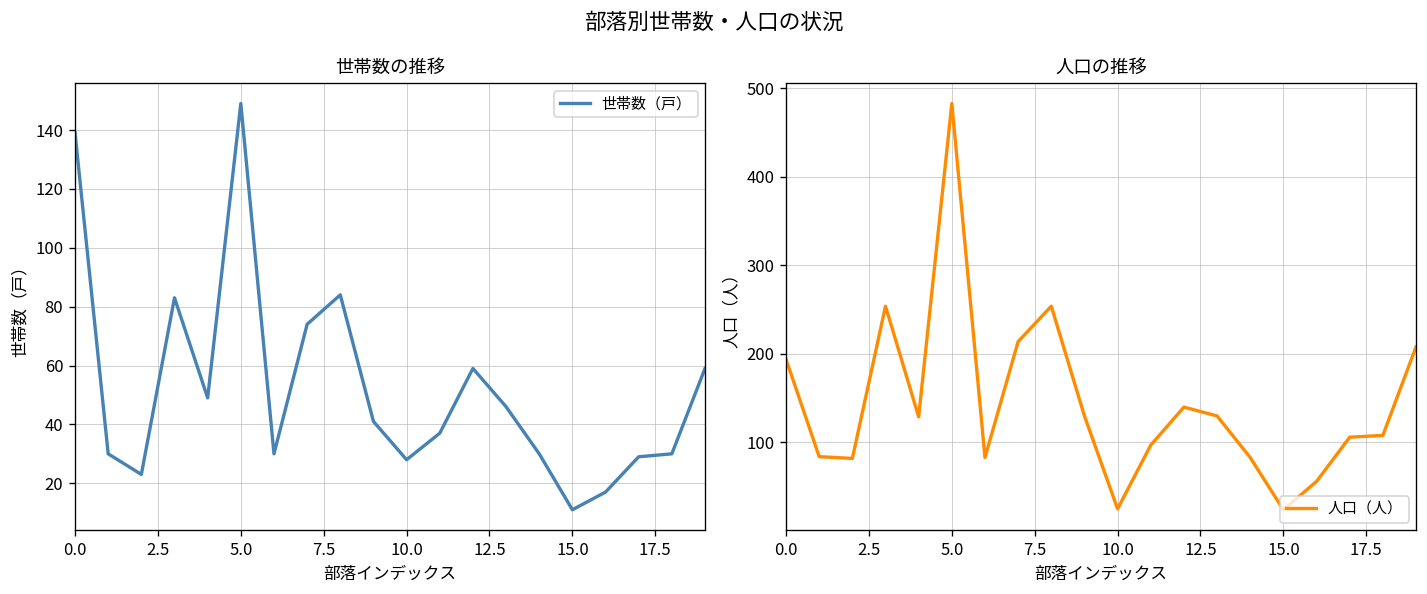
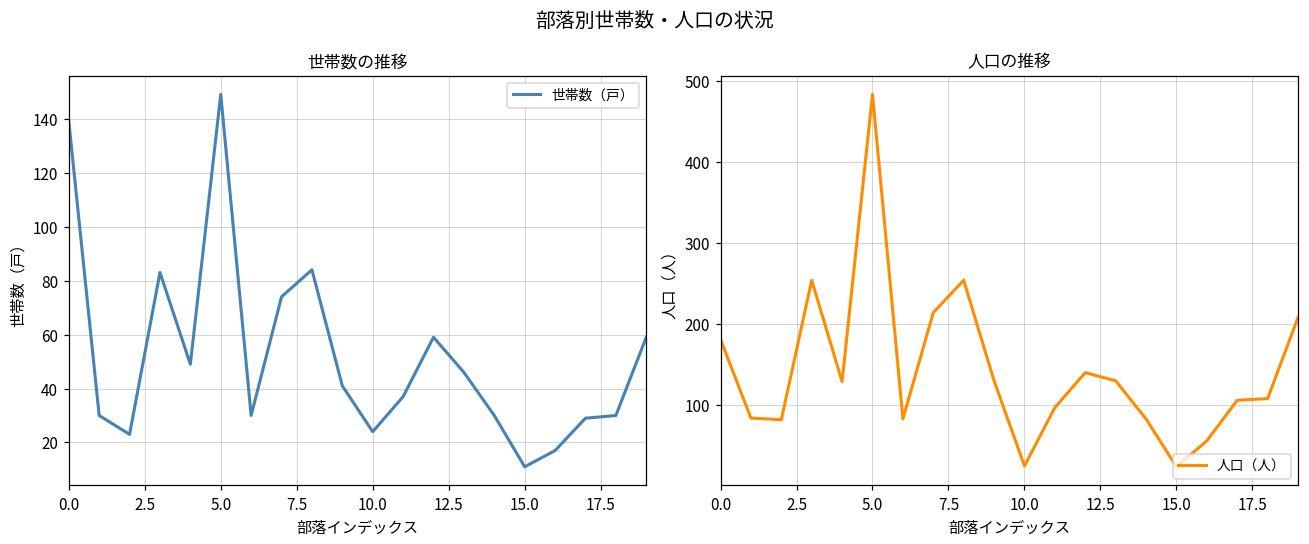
  {
    "世帯数の推移": {
      "0.0": 139,
      "5.0": 149,
-     "10.0": 28,
+     "10.0": 24,
      "15.0": 11
    },
    "人口の推移": {
-     "0.0": 190,
+     "0.0": 180,
      "5.0": 480,
      "10.0": 30
    }
  }
